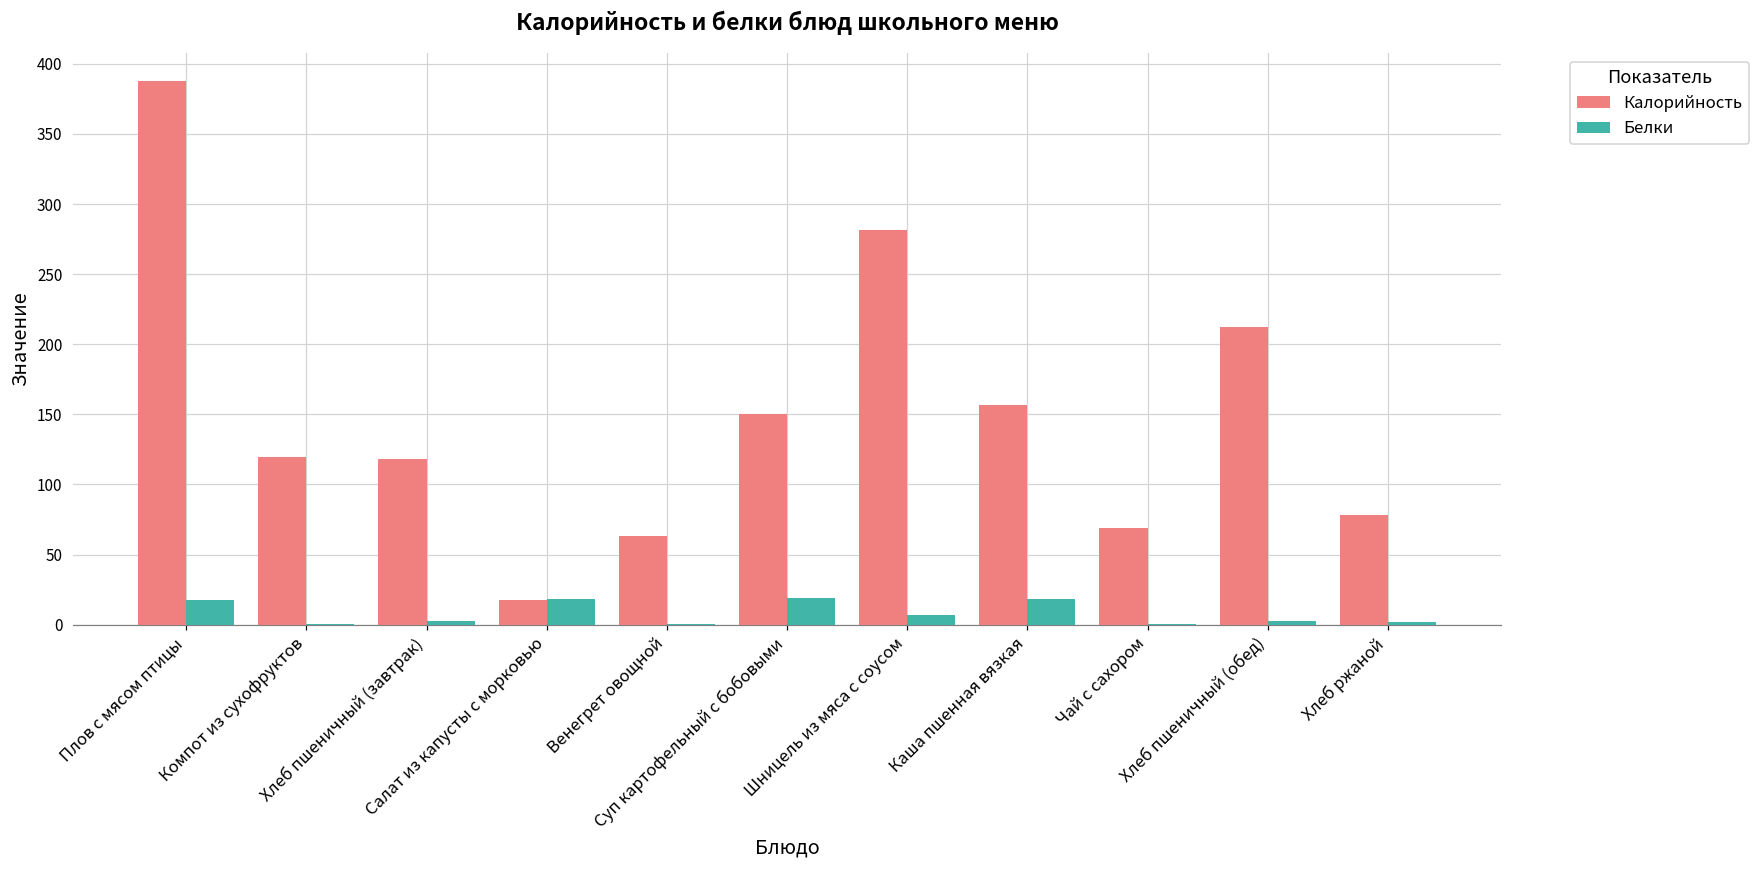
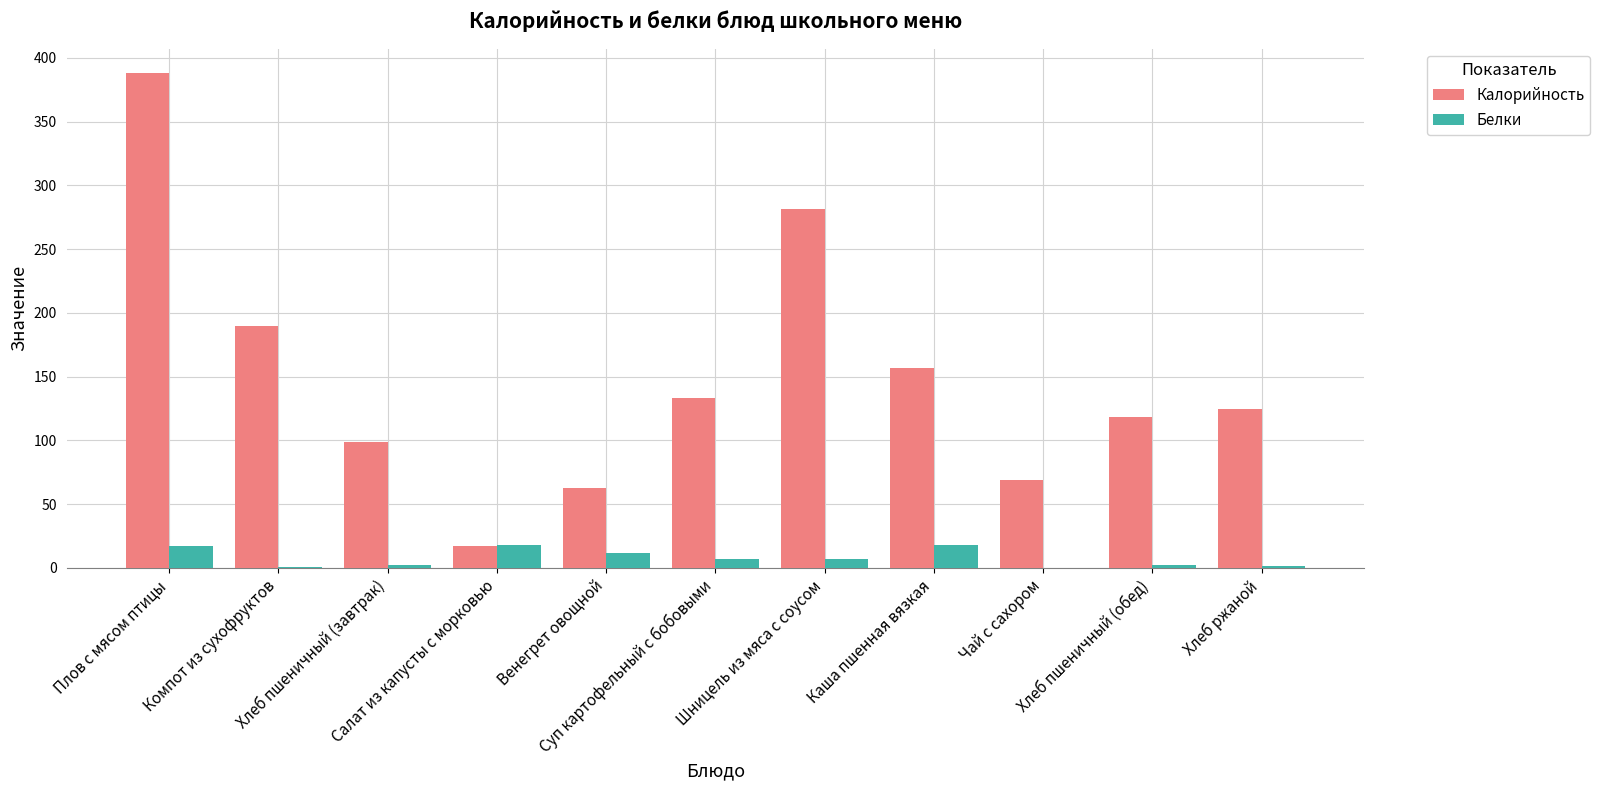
  {
    "Калорийность": {
      "Плов с мясом птицы": 388,
-     "Компот из сухофруктов": 120,
-     "Хлеб пшеничный (завтрак)": 118,
+     "Компот из сухофруктов": 190,
+     "Хлеб пшеничный (завтрак)": 99,
      "Салат из капусты с морковью": 18,
      "Венегрет овощной": 63,
-     "Суп картофельный с бобовыми": 150,
+     "Суп картофельный с бобовыми": 133,
      "Шницель из мяса с соусом": 281,
      "Каша пшенная вязкая": 157,
      "Чай с сахором": 69,
-     "Хлеб пшеничный (обед)": 212,
-     "Хлеб ржаной": 78
+     "Хлеб пшеничный (обед)": 118,
+     "Хлеб ржаной": 125
    },
    "Белки": {
      "Плов с мясом птицы": 17,
      "Хлеб пшеничный (завтрак)": 2,
      "Салат из капусты с морковью": 18,
-     "Венегрет овощной": 1,
-     "Суп картофельный с бобовыми": 19,
+     "Венегрет овощной": 11,
+     "Суп картофельный с бобовыми": 7,
      "Шницель из мяса с соусом": 7,
      "Каша пшенная вязкая": 18,
      "Хлеб пшеничный (обед)": 2
    }
  }
